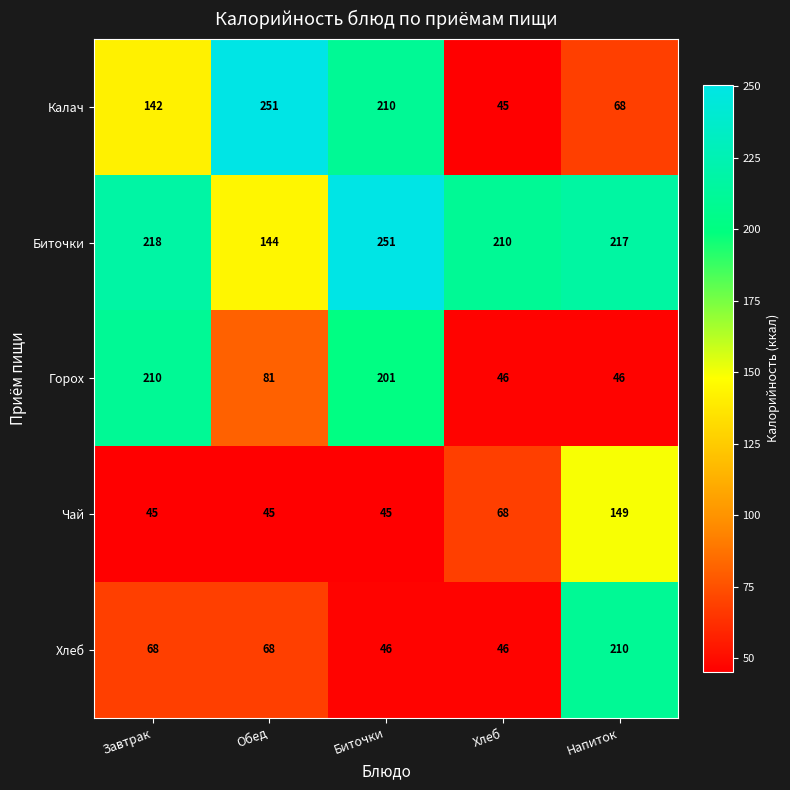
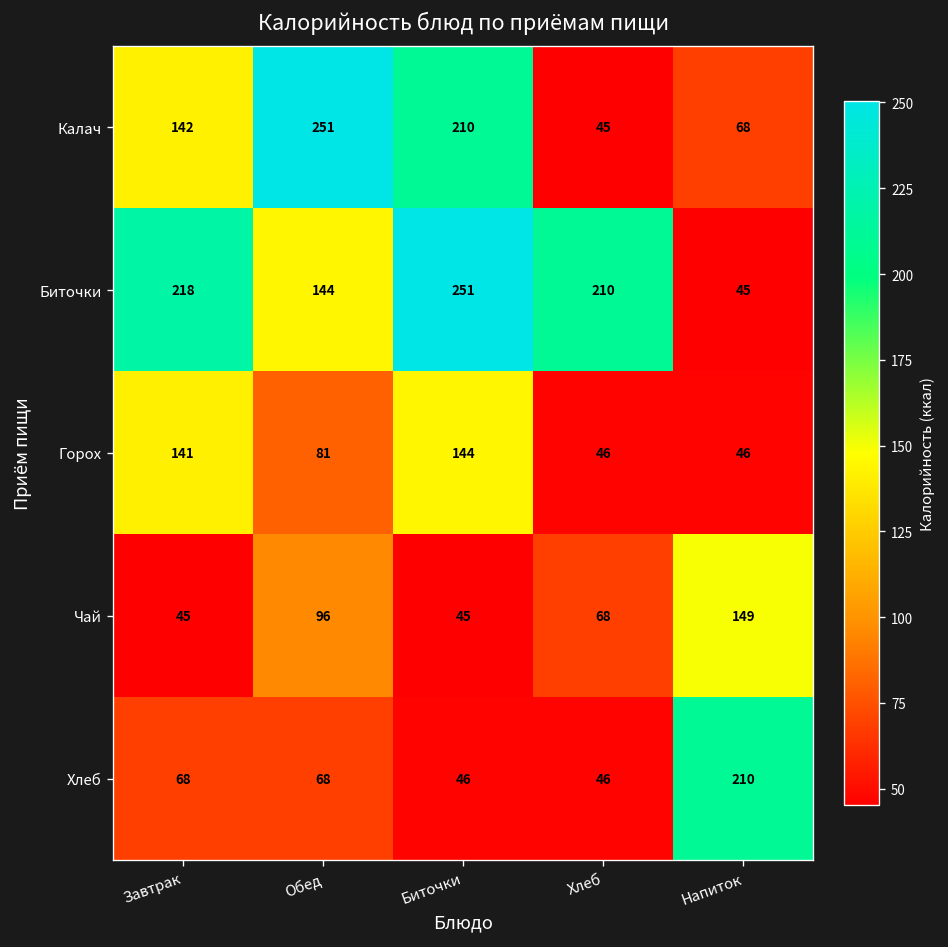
  {
    "Калач": {
      "Завтрак": 142,
      "Обед": 251,
      "Биточки": 210,
      "Хлеб": 45,
      "Напиток": 68
    },
    "Биточки": {
      "Завтрак": 218,
      "Обед": 144,
      "Биточки": 251,
      "Хлеб": 210,
-     "Напиток": 217
+     "Напиток": 45
    },
    "Горох": {
-     "Завтрак": 210,
+     "Завтрак": 141,
      "Обед": 81,
-     "Биточки": 201,
+     "Биточки": 144,
      "Хлеб": 46,
      "Напиток": 46
    },
    "Чай": {
      "Завтрак": 45,
-     "Обед": 45,
+     "Обед": 96,
      "Биточки": 45,
      "Хлеб": 68,
      "Напиток": 149
    },
    "Хлеб": {
      "Завтрак": 68,
      "Обед": 68,
      "Биточки": 46,
      "Хлеб": 46,
      "Напиток": 210
    }
  }
